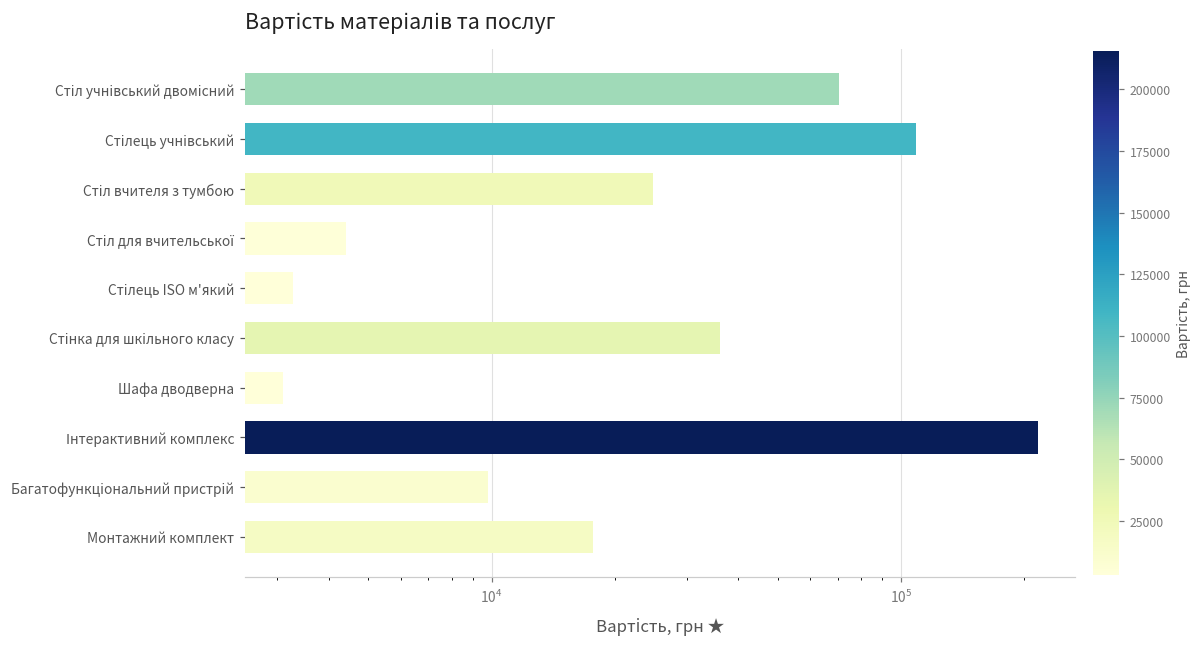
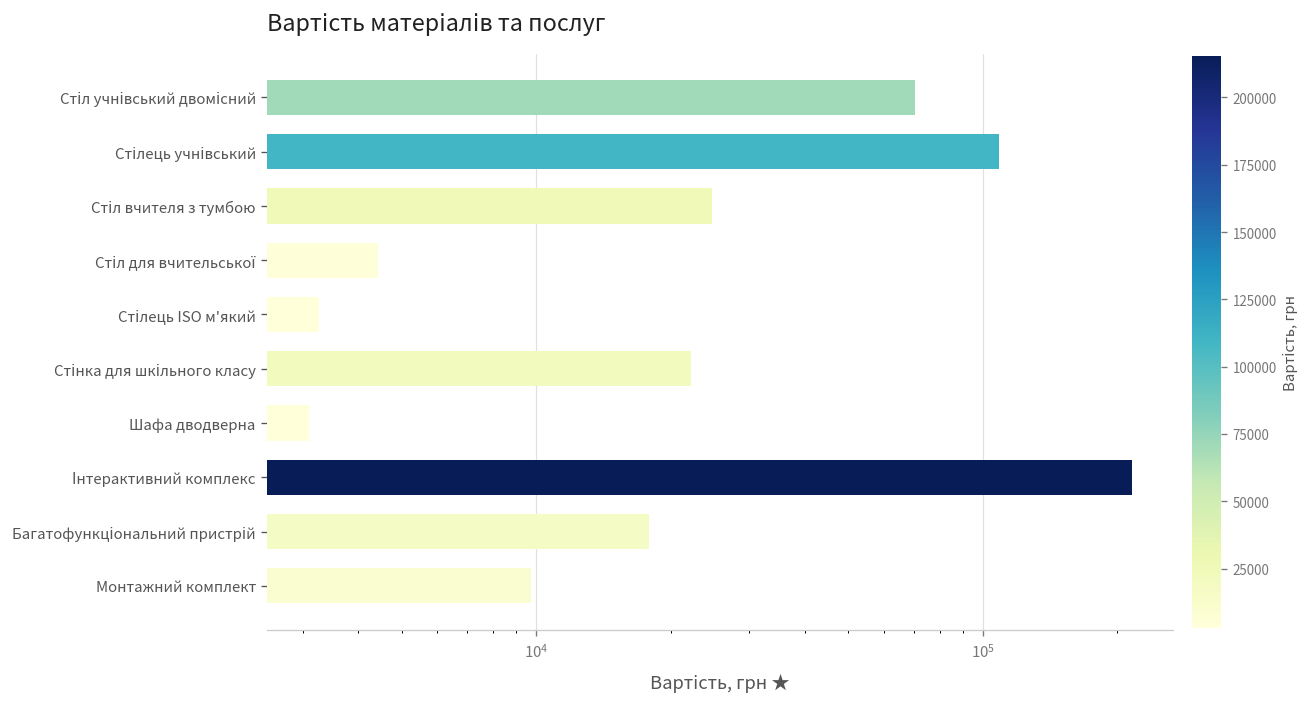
  {
    "Стіл учнівський двомісний": 70000,
    "Стілець учнівський": 109000,
    "Стіл вчителя з тумбою": 25000,
    "Стіл для вчительської": 4400,
    "Стілець ISO м'який": 3300,
-   "Стінка для шкільного класу": 36000,
+   "Стінка для шкільного класу": 22000,
    "Шафа дводверна": 3100,
    "Інтерактивний комплекс": 220000,
-   "Багатофункціональний пристрій": 9800,
-   "Монтажний комплект": 18000
+   "Багатофункціональний пристрій": 18000,
+   "Монтажний комплект": 9700
  }
